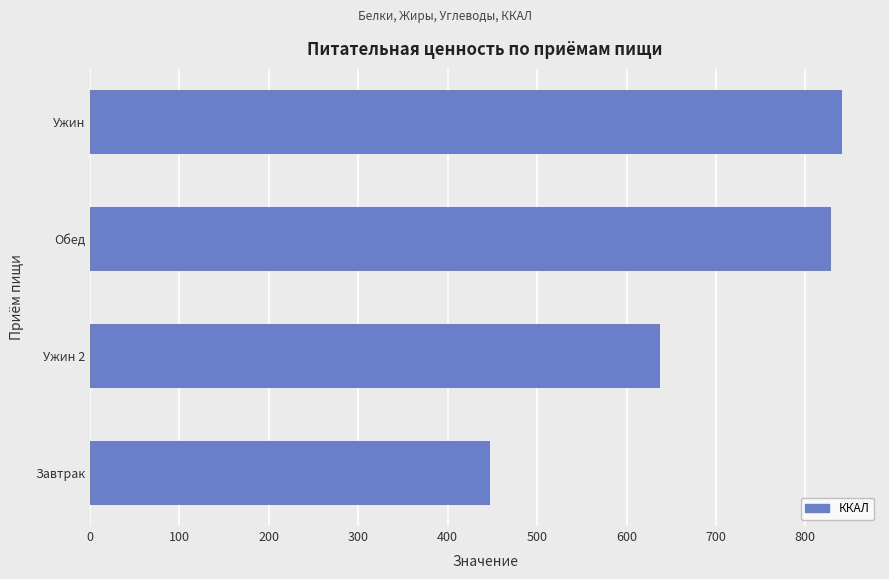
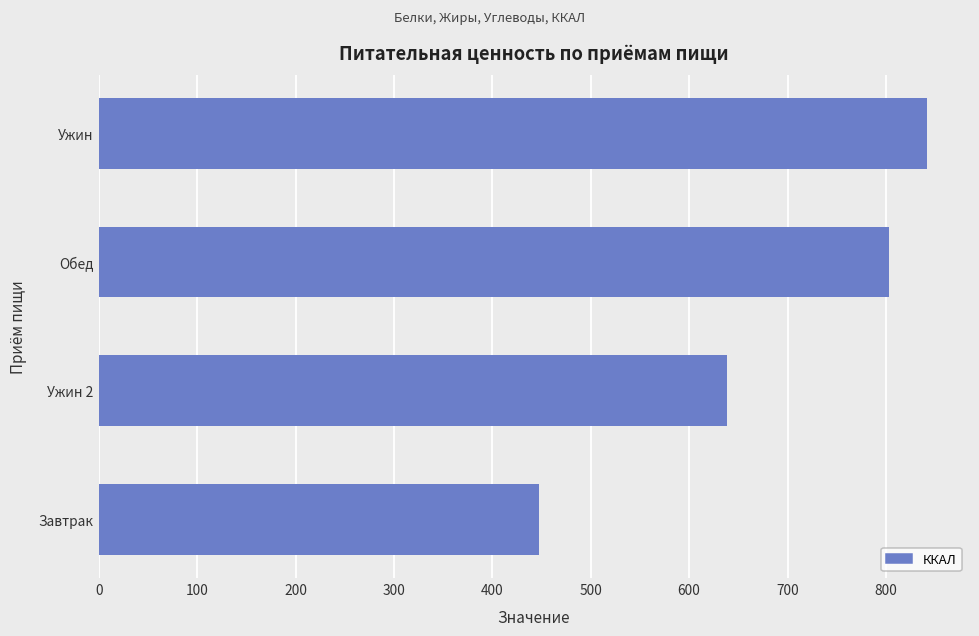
  {
    "Ужин": 840,
-   "Обед": 830,
+   "Обед": 800,
    "Ужин 2": 640,
    "Завтрак": 450
  }
